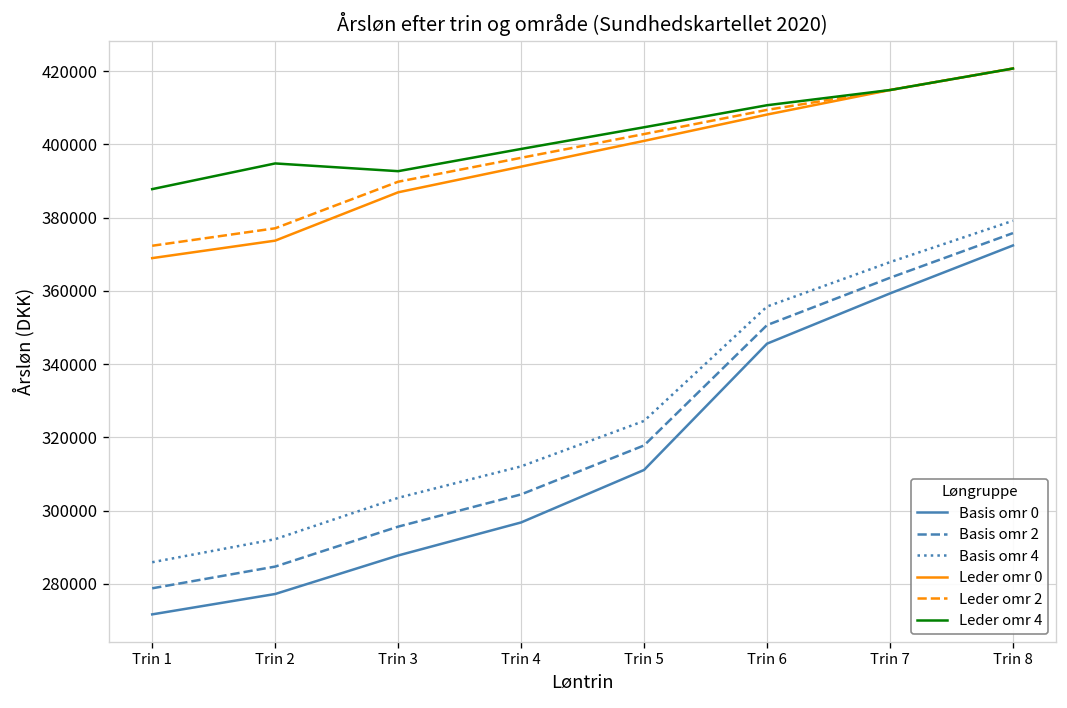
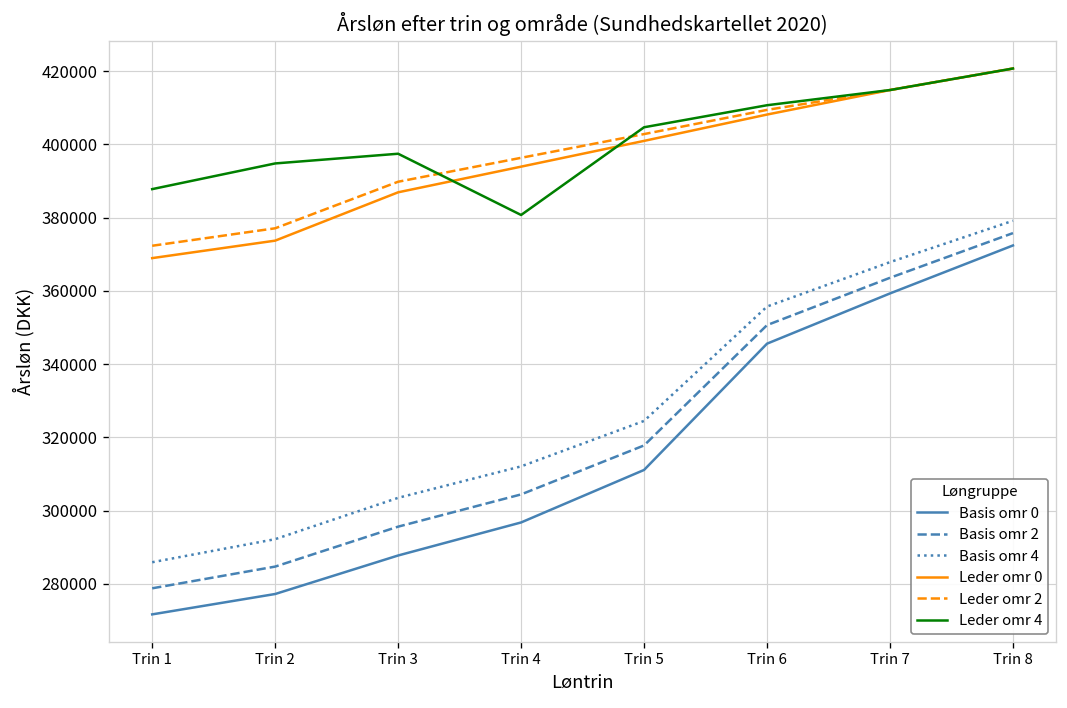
  {
    "Leder omr 4": {
      "Trin 1": 388000,
      "Trin 2": 395000,
-     "Trin 3": 393000,
-     "Trin 4": 399000,
+     "Trin 3": 397000,
+     "Trin 4": 381000,
      "Trin 5": 405000,
      "Trin 6": 411000
    }
  }
